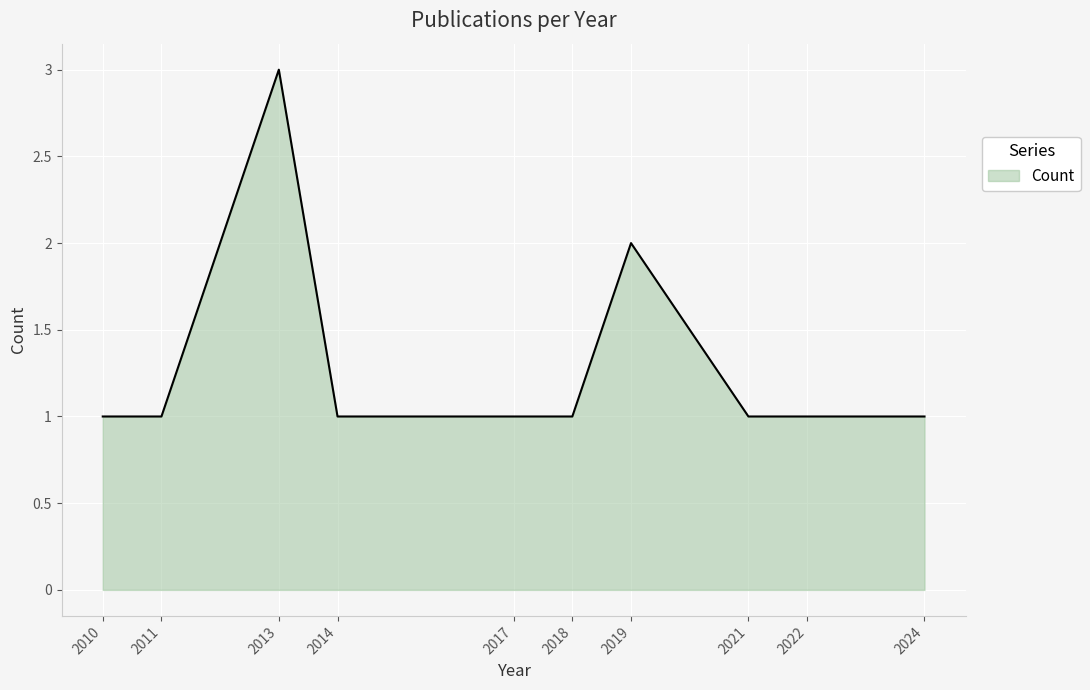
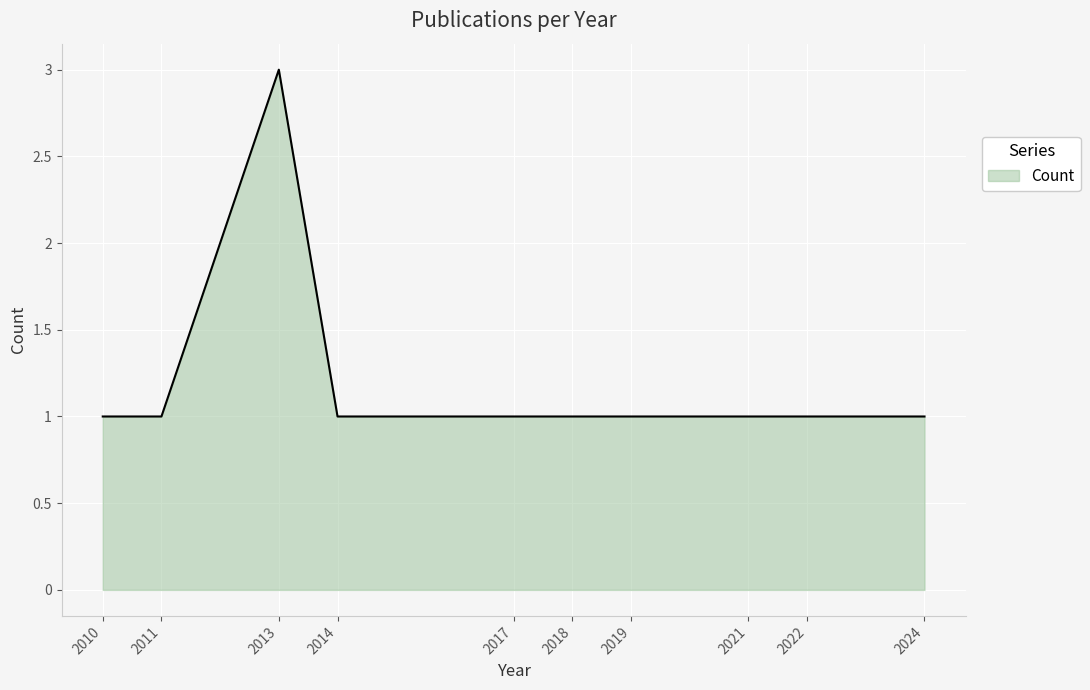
  {
    "2010": 1,
    "2011": 1,
    "2013": 3,
    "2014": 1,
    "2017": 1,
    "2018": 1,
-   "2019": 2,
+   "2019": 1,
    "2021": 1,
    "2022": 1,
    "2024": 1
  }
